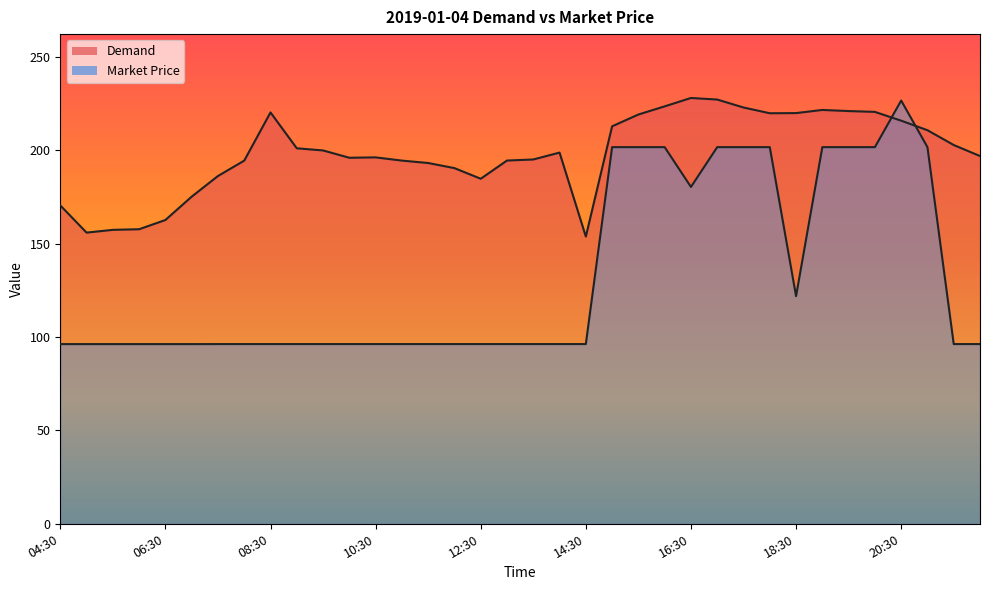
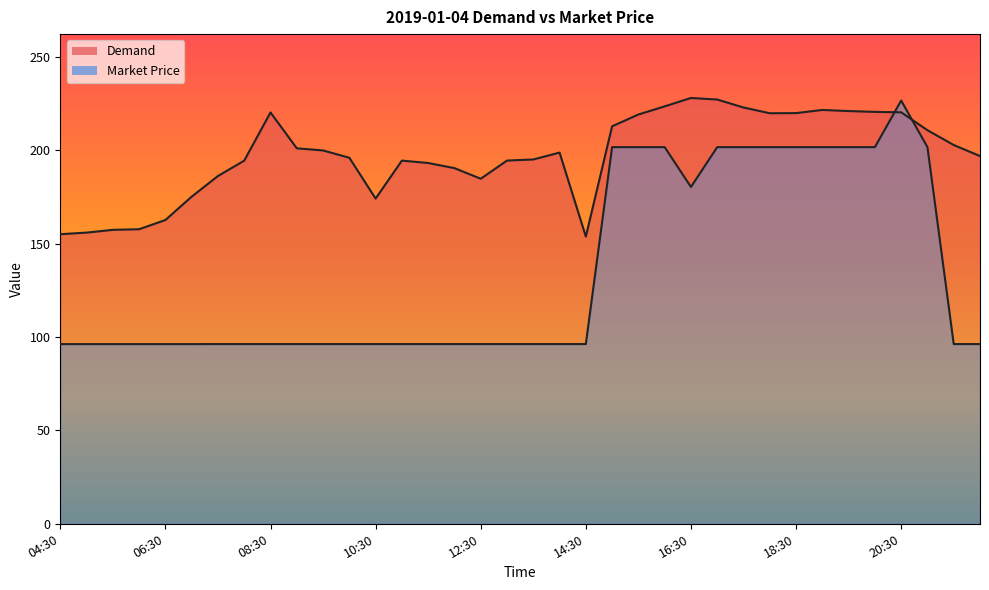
  {
    "Demand": {
-     "04:30": 171,
+     "04:30": 155,
      "06:30": 163,
      "08:30": 220,
-     "10:30": 196,
+     "10:30": 174,
      "12:30": 185,
      "14:30": 154,
      "16:30": 228,
      "18:30": 220,
-     "20:30": 216
+     "20:30": 220
    },
    "Market Price": {
      "04:30": 96,
      "06:30": 96,
      "08:30": 96,
      "10:30": 96,
      "12:30": 96,
      "14:30": 96,
      "16:30": 180,
-     "18:30": 122,
+     "18:30": 202,
      "20:30": 227
    }
  }
